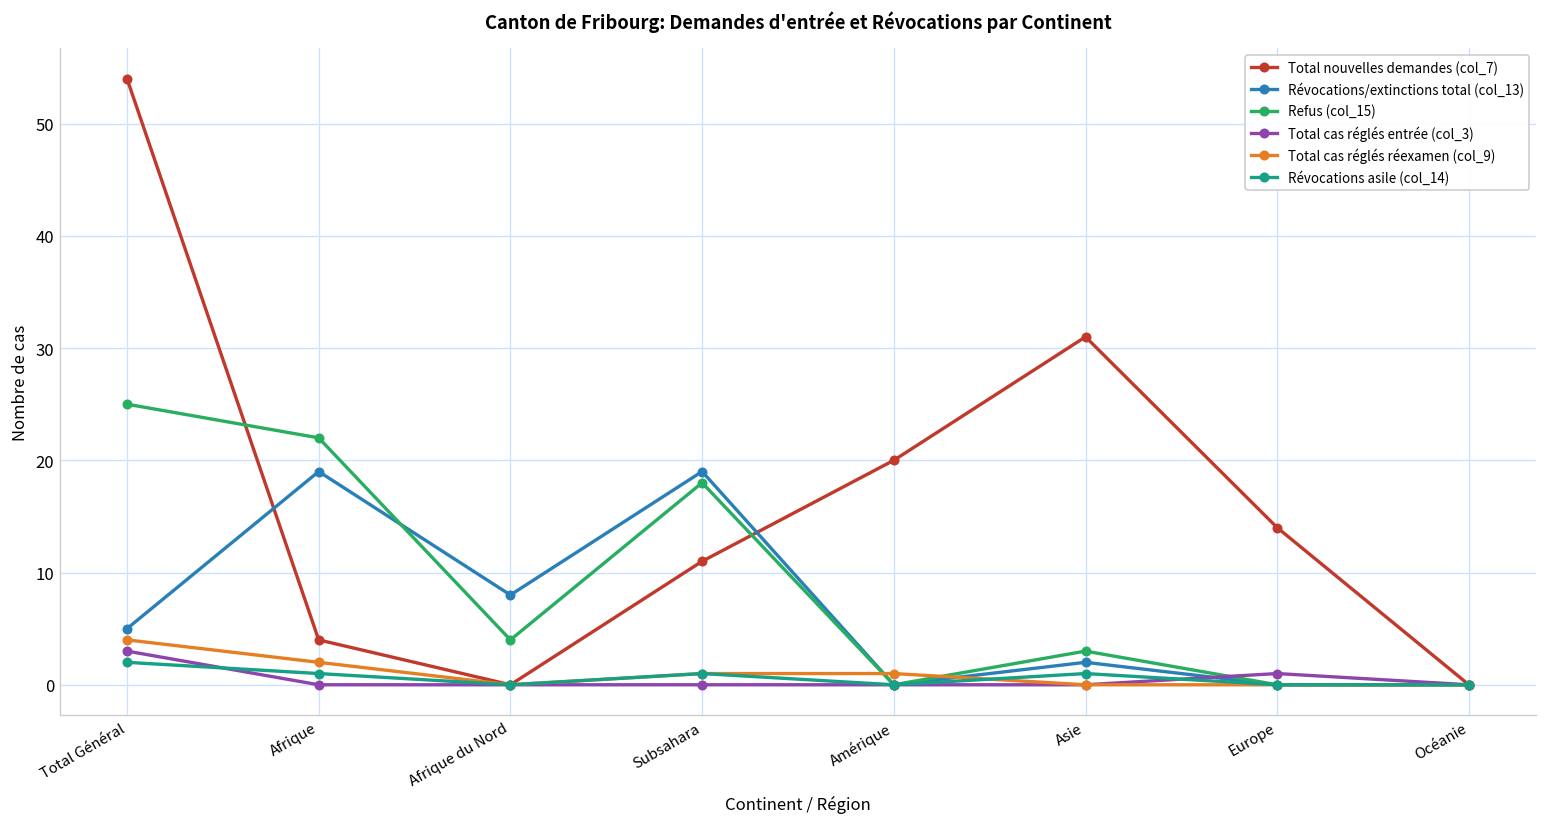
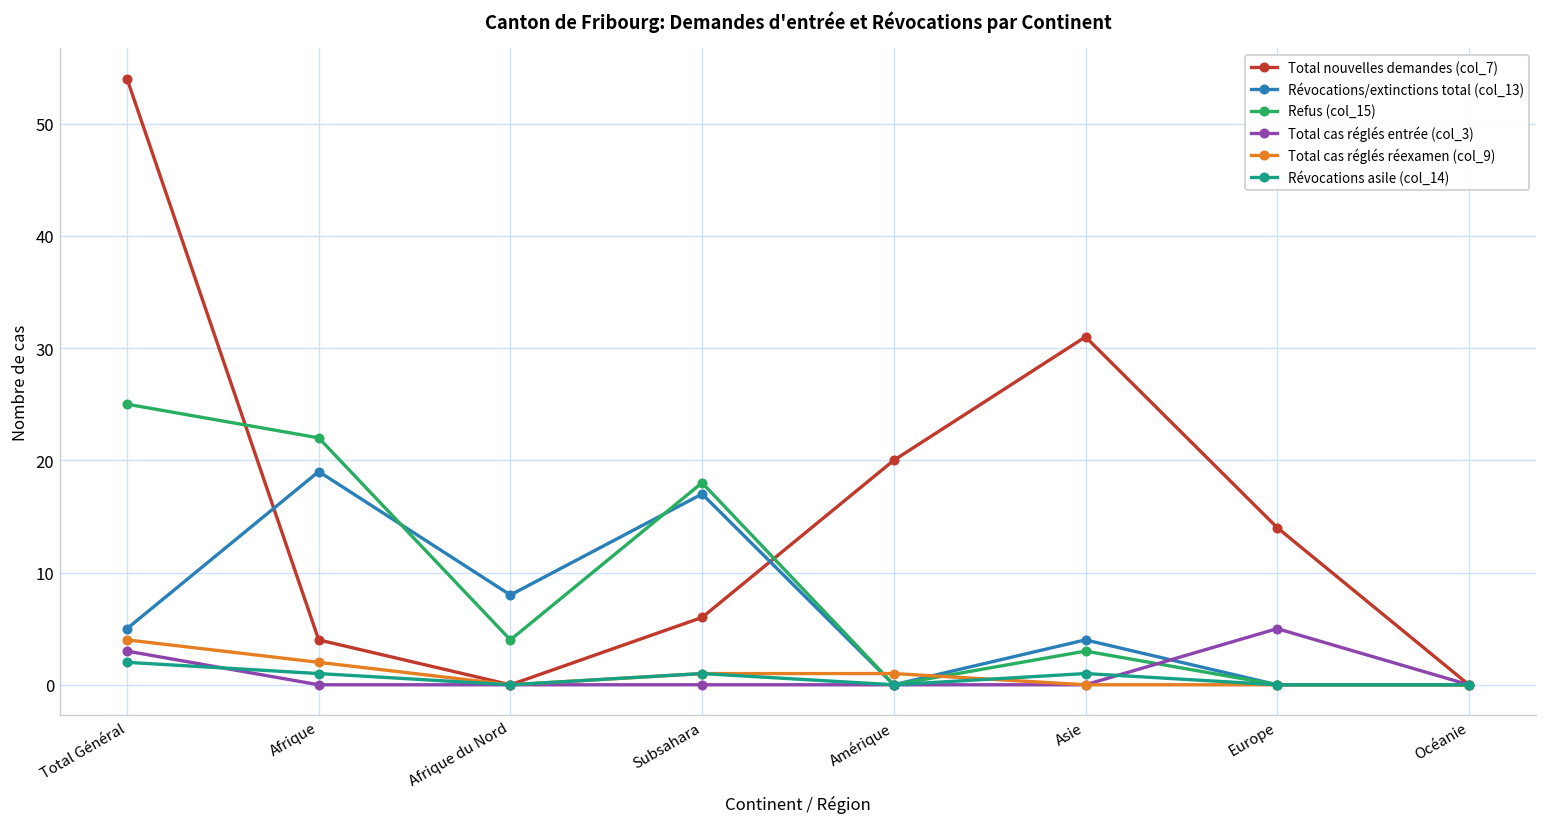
  {
    "Total nouvelles demandes (col_7)": {
      "Total Général": 54,
      "Afrique": 4,
-     "Subsahara": 11,
+     "Subsahara": 6,
      "Amérique": 20,
      "Asie": 31,
      "Europe": 14
    },
    "Révocations/extinctions total (col_13)": {
      "Total Général": 5,
      "Afrique": 19,
      "Afrique du Nord": 8,
-     "Subsahara": 19,
-     "Asie": 2
+     "Subsahara": 17,
+     "Asie": 4
    },
    "Total cas réglés entrée (col_3)": {
      "Total Général": 3,
      "Afrique": 0,
      "Subsahara": 0,
-     "Europe": 1
+     "Europe": 5
    },
    "Total cas réglés réexamen (col_9)": {
      "Total Général": 4,
      "Afrique": 2,
      "Amérique": 1
    }
  }
